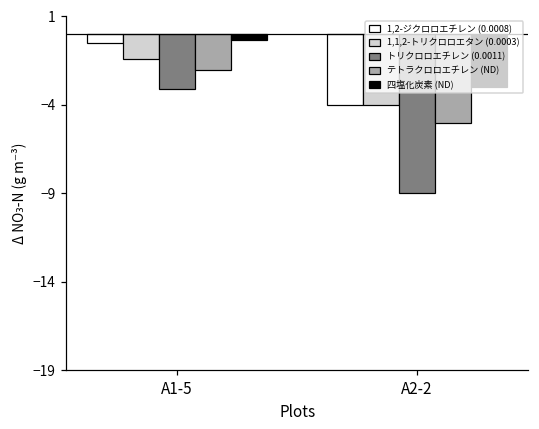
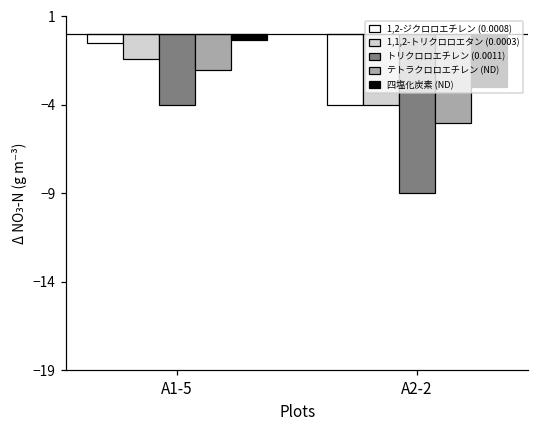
  {
    "1,2-ジクロロエチレン (0.0008)": {
      "A1-5": -0.5,
      "A2-2": -4.0
    },
    "1,1,2-トリクロロエタン (0.0003)": {
      "A1-5": -1.4,
      "A2-2": -4.0
    },
    "トリクロロエチレン (0.0011)": {
-     "A1-5": -3.1,
+     "A1-5": -4.0,
      "A2-2": -9.0
    },
    "テトラクロロエチレン (ND)": {
      "A1-5": -2.0,
      "A2-2": -5.0
    },
    "四塩化炭素 (ND)": {
      "A1-5": -0.3
    }
  }
